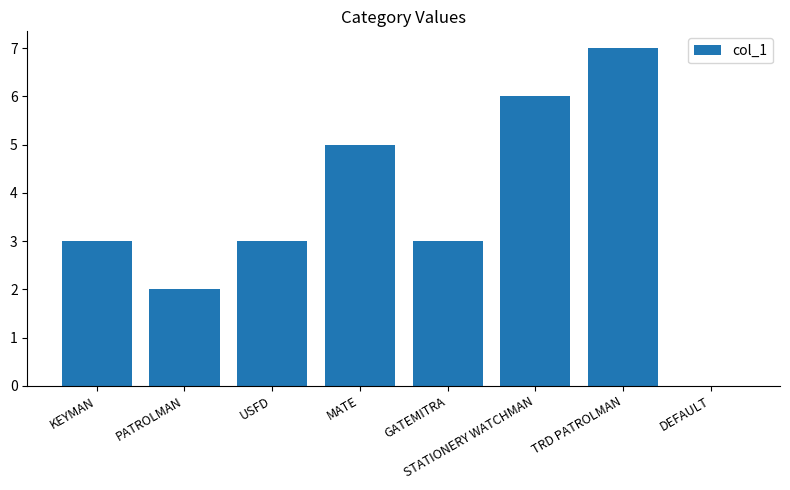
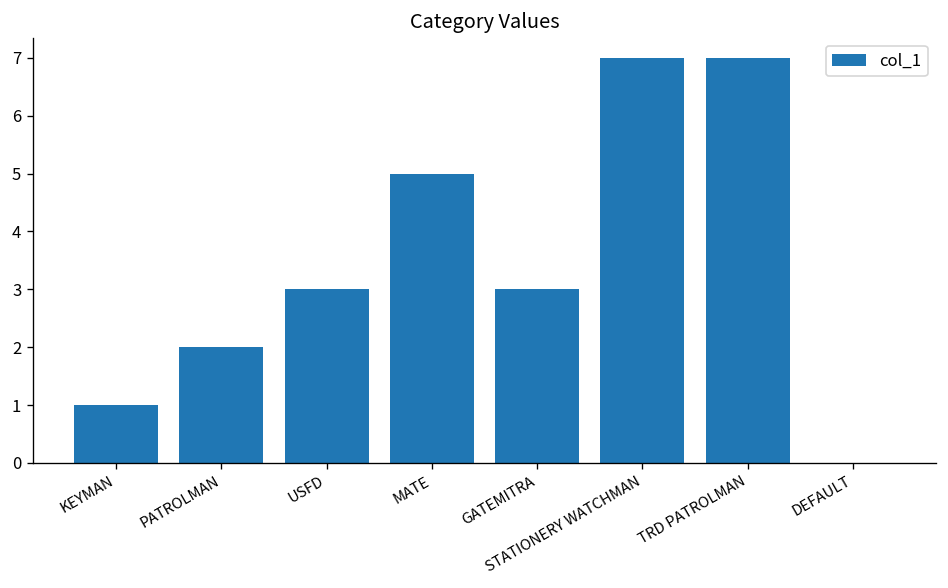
  {
-   "KEYMAN": 3,
+   "KEYMAN": 1,
    "PATROLMAN": 2,
    "USFD": 3,
    "MATE": 5,
    "GATEMITRA": 3,
-   "STATIONERY WATCHMAN": 6,
+   "STATIONERY WATCHMAN": 7,
    "TRD PATROLMAN": 7,
    "DEFAULT": 0
  }
